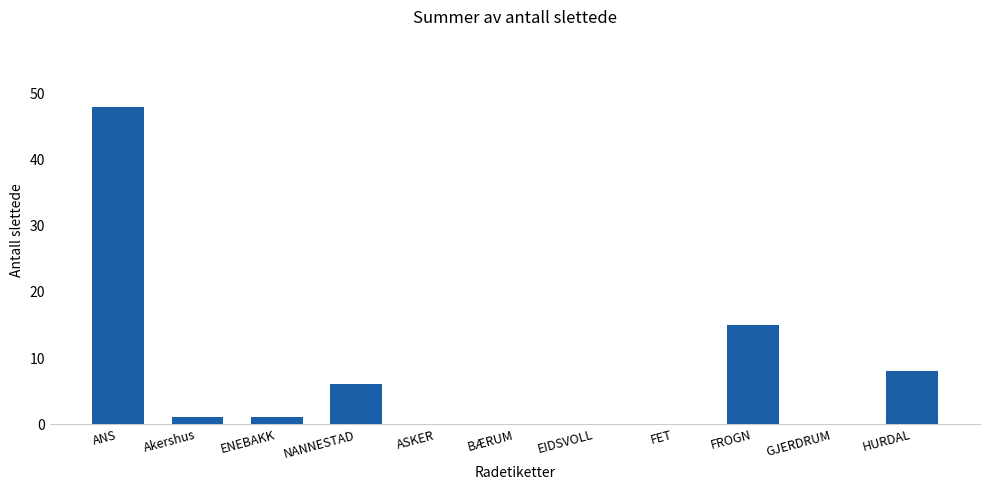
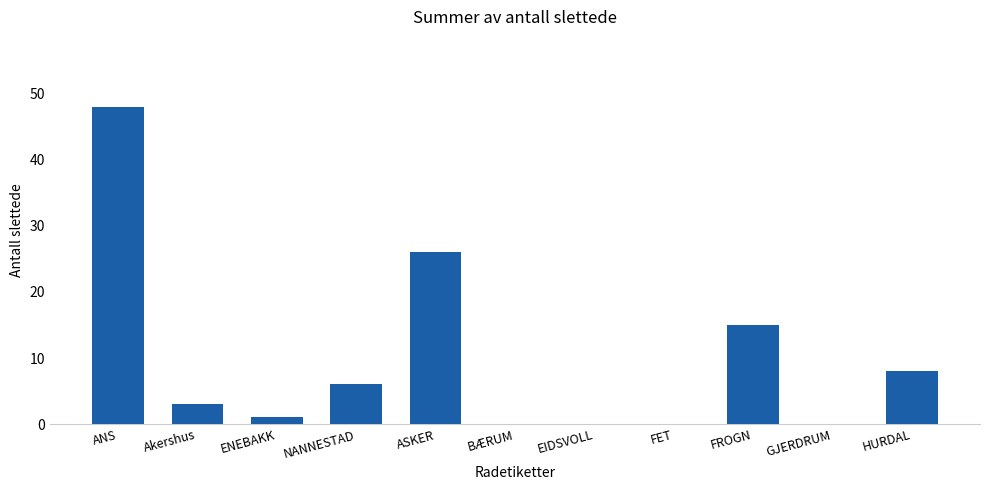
  {
    "ANS": 48,
-   "Akershus": 1,
+   "Akershus": 3,
    "ENEBAKK": 1,
    "NANNESTAD": 6,
-   "ASKER": 0,
+   "ASKER": 26,
    "BÆRUM": 0,
    "EIDSVOLL": 0,
    "FET": 0,
    "FROGN": 15,
    "GJERDRUM": 0,
    "HURDAL": 8
  }
